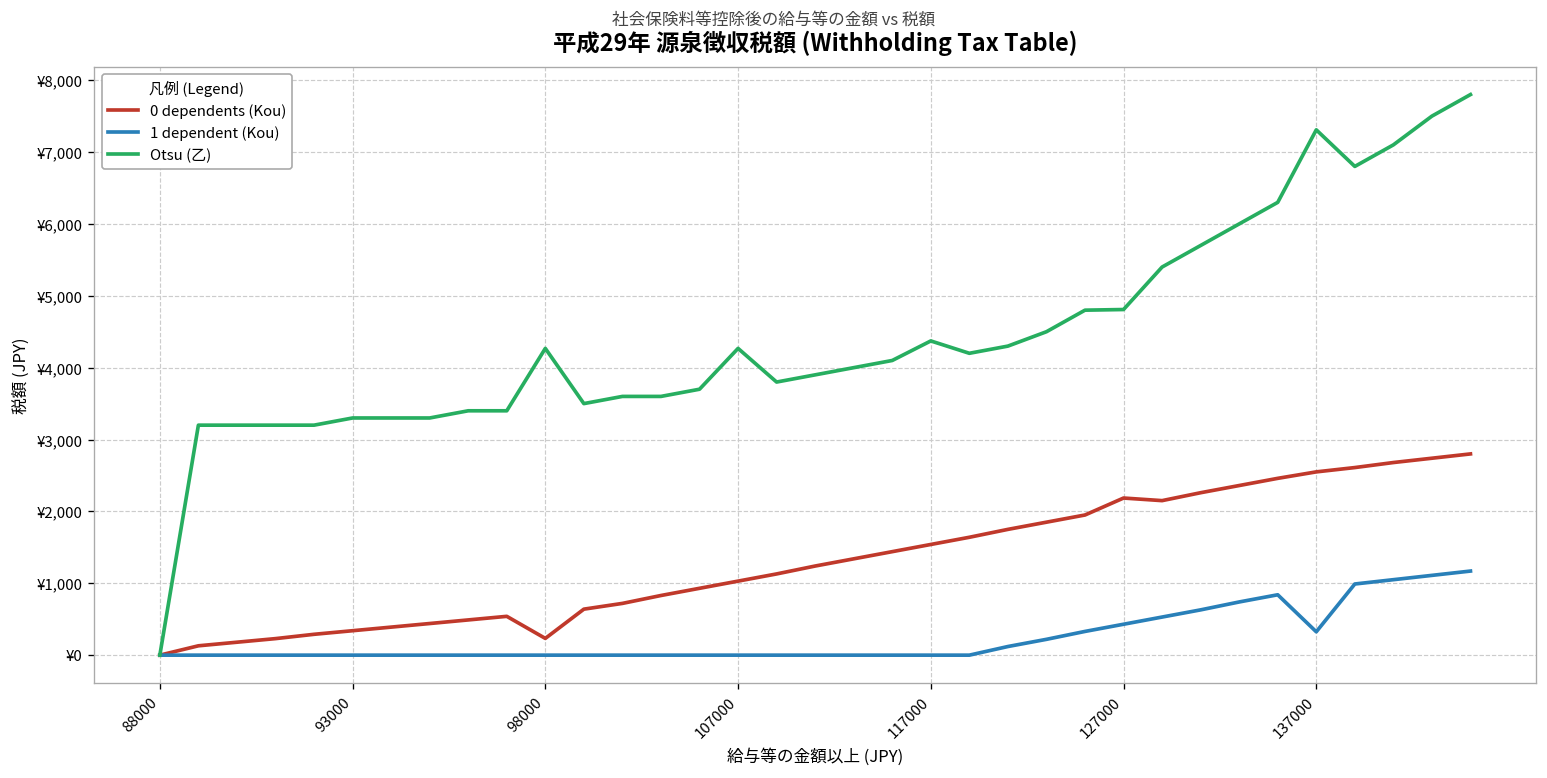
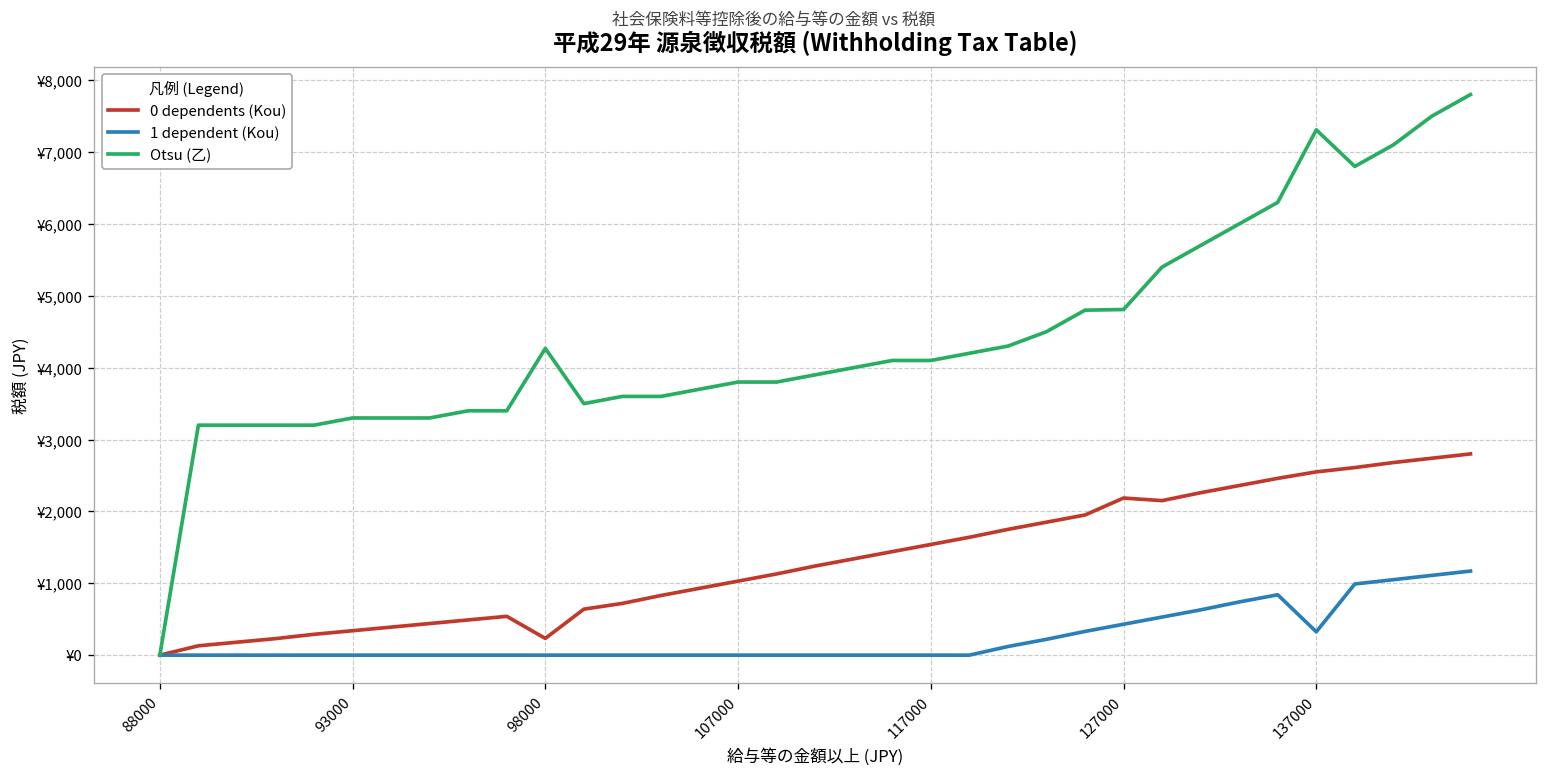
  {
    "0 dependents (Kou)": {
      "93000": "¥300",
      "98000": "¥200",
      "107000": "¥1,000",
      "117000": "¥1,500",
      "127000": "¥2,200",
      "137000": "¥2,600"
    },
    "1 dependent (Kou)": {
      "93000": "¥0",
      "98000": "¥0",
      "107000": "¥0",
      "117000": "¥0",
      "127000": "¥400",
      "137000": "¥300"
    },
    "Otsu (乙)": {
      "93000": "¥3,300",
      "98000": "¥4,300",
-     "107000": "¥4,300",
-     "117000": "¥4,400",
+     "107000": "¥3,800",
+     "117000": "¥4,100",
      "127000": "¥4,800",
      "137000": "¥7,300"
    }
  }
